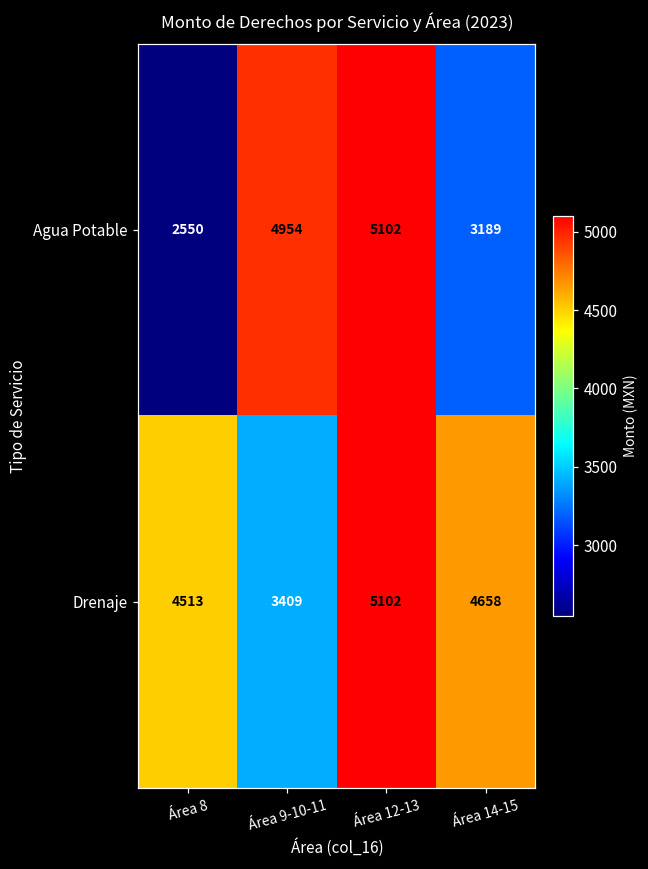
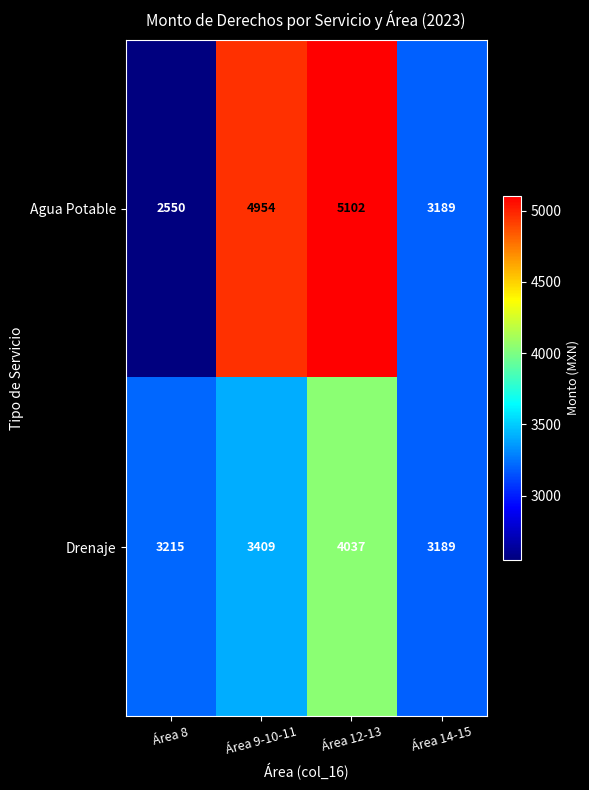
  {
    "Agua Potable": {
      "Área 8": 2550,
      "Área 9-10-11": 4954,
      "Área 12-13": 5102,
      "Área 14-15": 3189
    },
    "Drenaje": {
-     "Área 8": 4513,
+     "Área 8": 3215,
      "Área 9-10-11": 3409,
-     "Área 12-13": 5102,
-     "Área 14-15": 4658
+     "Área 12-13": 4037,
+     "Área 14-15": 3189
    }
  }
